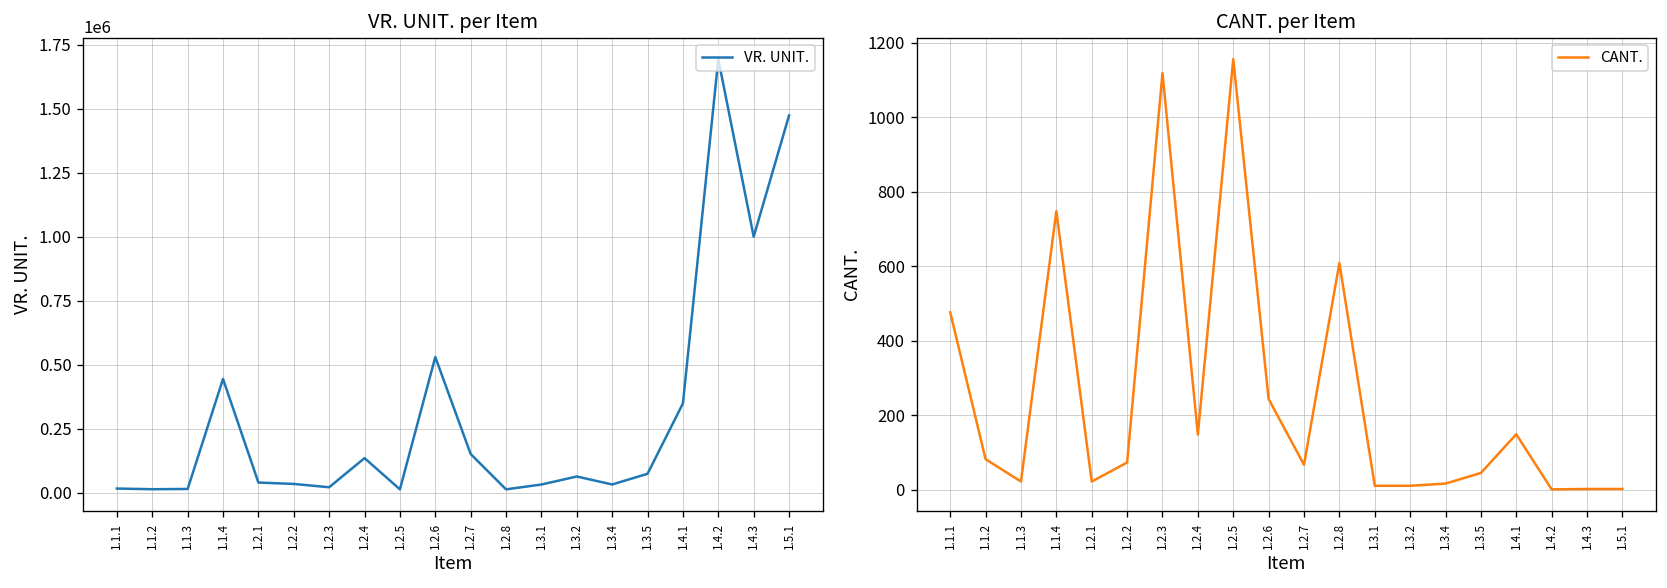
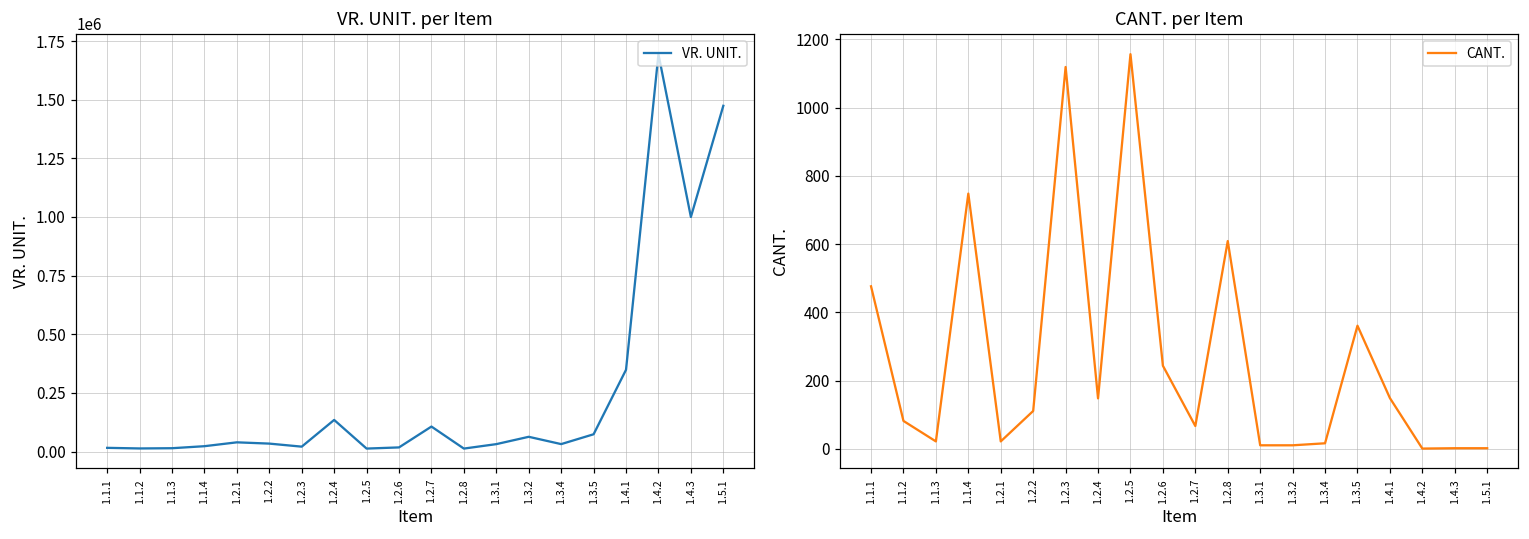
  {
    "VR. UNIT. per Item": {
      "1.1.1": 20000,
      "1.1.2": 10000,
      "1.1.3": 10000,
-     "1.1.4": 440000,
+     "1.1.4": 20000,
      "1.2.1": 40000,
      "1.2.2": 30000,
      "1.2.3": 20000,
      "1.2.4": 130000,
      "1.2.5": 10000,
-     "1.2.6": 530000,
-     "1.2.7": 150000,
+     "1.2.6": 20000,
+     "1.2.7": 110000,
      "1.2.8": 10000,
      "1.3.1": 30000,
      "1.3.2": 60000,
      "1.3.4": 30000,
      "1.3.5": 70000,
      "1.4.1": 350000,
      "1.4.3": 1000000,
      "1.5.1": 1470000
    },
    "CANT. per Item": {
      "1.1.1": 480,
      "1.1.2": 80,
      "1.1.3": 20,
      "1.1.4": 750,
      "1.2.1": 20,
-     "1.2.2": 70,
+     "1.2.2": 110,
      "1.2.3": 1120,
      "1.2.4": 150,
      "1.2.5": 1160,
      "1.2.6": 240,
      "1.2.7": 70,
      "1.2.8": 610,
      "1.3.1": 10,
      "1.3.2": 10,
      "1.3.4": 20,
-     "1.3.5": 50,
+     "1.3.5": 360,
      "1.4.1": 150,
      "1.4.2": 0,
      "1.4.3": 0,
      "1.5.1": 0
    }
  }
